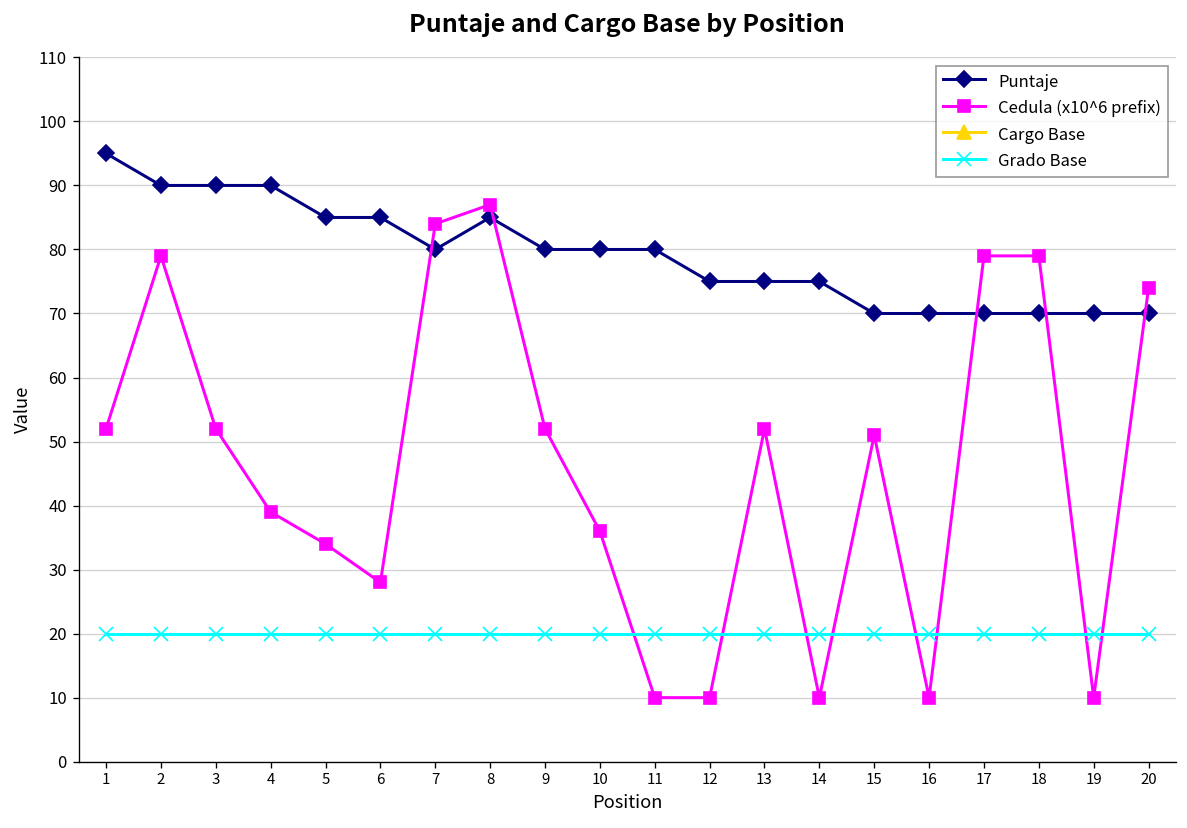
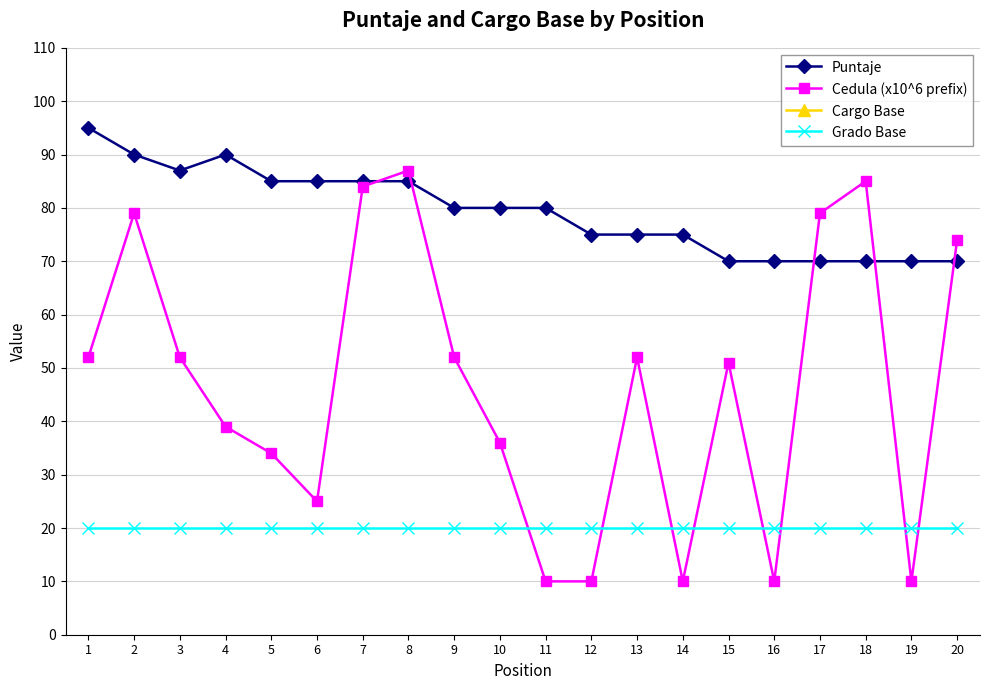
  {
    "Puntaje": {
      "1": 95,
      "2": 90,
-     "3": 90,
+     "3": 87,
      "4": 90,
      "5": 85,
      "6": 85,
-     "7": 80,
+     "7": 85,
      "8": 85,
      "9": 80,
      "10": 80,
      "11": 80,
      "12": 75,
      "13": 75,
      "14": 75,
      "15": 70,
      "16": 70,
      "17": 70,
      "18": 70,
      "19": 70,
      "20": 70
    },
    "Cedula (x10^6 prefix)": {
      "1": 52,
      "2": 79,
      "3": 52,
      "4": 39,
      "5": 34,
-     "6": 28,
+     "6": 25,
      "7": 84,
      "8": 87,
      "9": 52,
      "10": 36,
      "11": 10,
      "12": 10,
      "13": 52,
      "14": 10,
      "15": 51,
      "16": 10,
      "17": 79,
-     "18": 79,
+     "18": 85,
      "19": 10,
      "20": 74
    },
    "Grado Base": {
      "1": 20,
      "2": 20,
      "3": 20,
      "4": 20,
      "5": 20,
      "6": 20,
      "7": 20,
      "8": 20,
      "9": 20,
      "10": 20,
      "11": 20,
      "12": 20,
      "13": 20,
      "14": 20,
      "15": 20,
      "16": 20,
      "17": 20,
      "18": 20,
      "19": 20,
      "20": 20
    }
  }
